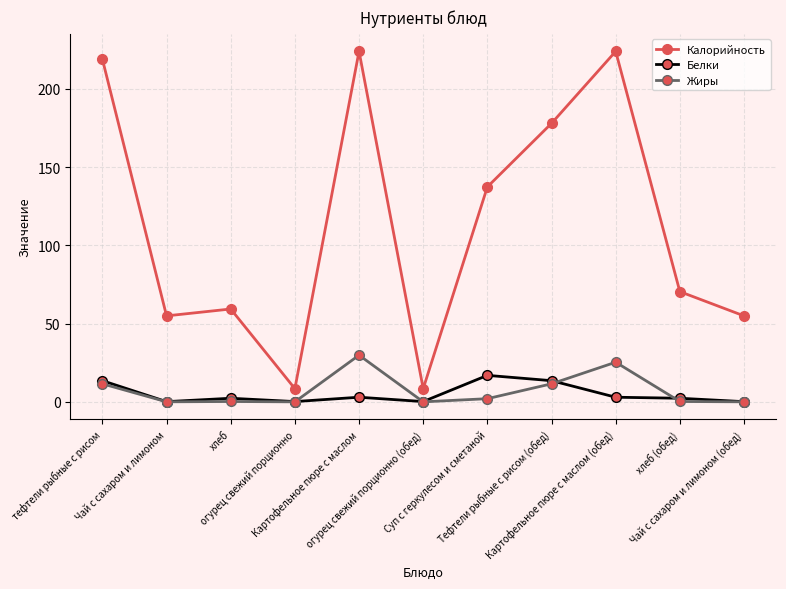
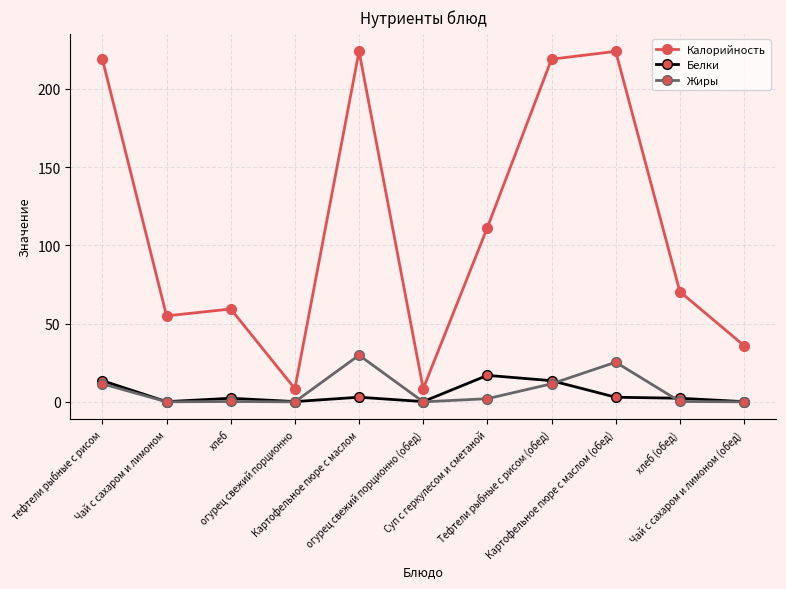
  {
    "Калорийность": {
      "тефтели рыбные с рисом": 219,
      "Чай с сахаром и лимоном": 55,
      "хлеб": 59,
      "огурец свежий порционно": 9,
      "Картофельное пюре с маслом": 224,
      "огурец свежий порционно (обед)": 9,
-     "Суп с геркулесом и сметаной": 137,
-     "Тефтели рыбные с рисом (обед)": 178,
+     "Суп с геркулесом и сметаной": 111,
+     "Тефтели рыбные с рисом (обед)": 219,
      "Картофельное пюре с маслом (обед)": 224,
      "хлеб (обед)": 71,
-     "Чай с сахаром и лимоном (обед)": 55
+     "Чай с сахаром и лимоном (обед)": 36
    },
    "Белки": {
      "тефтели рыбные с рисом": 14,
      "хлеб": 2,
      "Картофельное пюре с маслом": 3,
      "Суп с геркулесом и сметаной": 17,
      "Тефтели рыбные с рисом (обед)": 14,
      "Картофельное пюре с маслом (обед)": 3,
      "хлеб (обед)": 2
    },
    "Жиры": {
      "тефтели рыбные с рисом": 12,
      "хлеб": 0,
      "Картофельное пюре с маслом": 30,
      "Суп с геркулесом и сметаной": 2,
      "Тефтели рыбные с рисом (обед)": 12,
      "Картофельное пюре с маслом (обед)": 25,
      "хлеб (обед)": 0
    }
  }
